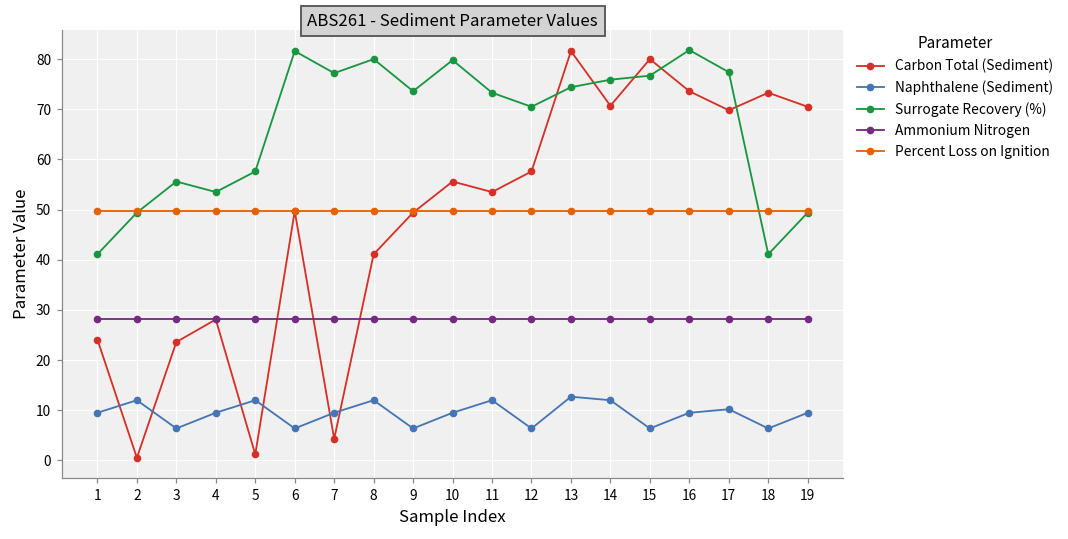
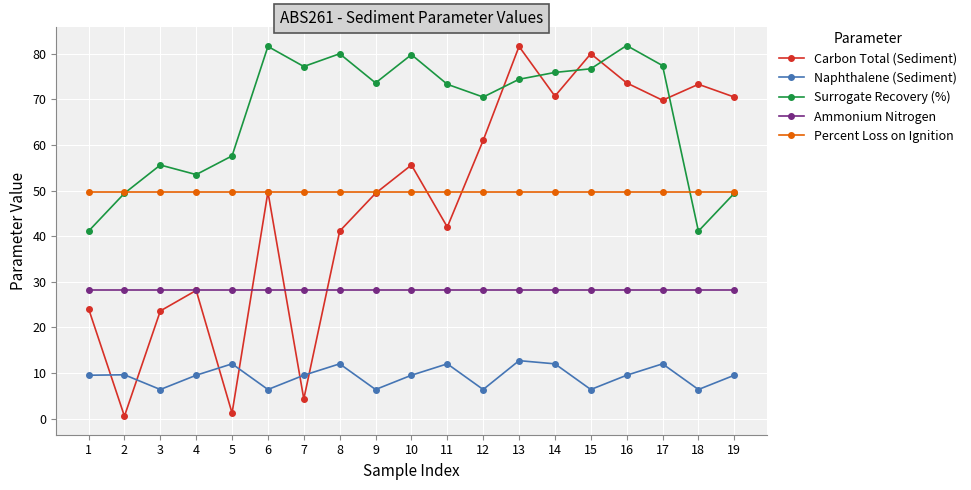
  {
    "Carbon Total (Sediment)": {
      "1": 24,
      "2": 1,
      "3": 24,
      "5": 1,
      "7": 4,
      "8": 41,
      "10": 56,
-     "11": 54,
-     "12": 58,
+     "11": 42,
+     "12": 61,
      "13": 82,
      "14": 71,
      "15": 80,
      "16": 74,
      "17": 70,
      "18": 73,
      "19": 71
    },
    "Naphthalene (Sediment)": {
      "1": 10,
-     "2": 12,
+     "2": 10,
      "3": 6,
      "4": 10,
      "5": 12,
      "6": 6,
      "7": 10,
      "8": 12,
      "9": 6,
      "10": 10,
      "11": 12,
      "12": 6,
      "13": 13,
      "14": 12,
      "15": 6,
      "16": 10,
-     "17": 10,
+     "17": 12,
      "18": 6,
      "19": 10
    },
    "Surrogate Recovery (%)": {
      "1": 41,
      "3": 56,
      "4": 54,
      "5": 58,
      "6": 82,
      "7": 77,
      "8": 80,
      "9": 74,
      "10": 80,
      "11": 73,
      "12": 71,
      "13": 74,
      "14": 76,
      "15": 77,
      "16": 82,
      "17": 77,
      "18": 41
    },
    "Ammonium Nitrogen": {
      "1": 28,
      "2": 28,
      "3": 28,
      "5": 28,
      "6": 28,
      "7": 28,
      "8": 28,
      "9": 28,
      "10": 28,
      "11": 28,
      "12": 28,
      "13": 28,
      "14": 28,
      "15": 28,
      "16": 28,
      "17": 28,
      "18": 28,
      "19": 28
    },
    "Percent Loss on Ignition": {
      "1": 50,
      "3": 50,
      "4": 50,
      "5": 50,
      "7": 50,
      "8": 50,
      "10": 50,
      "11": 50,
      "12": 50,
      "13": 50,
      "14": 50,
      "15": 50,
      "16": 50,
      "17": 50,
      "18": 50
    }
  }
